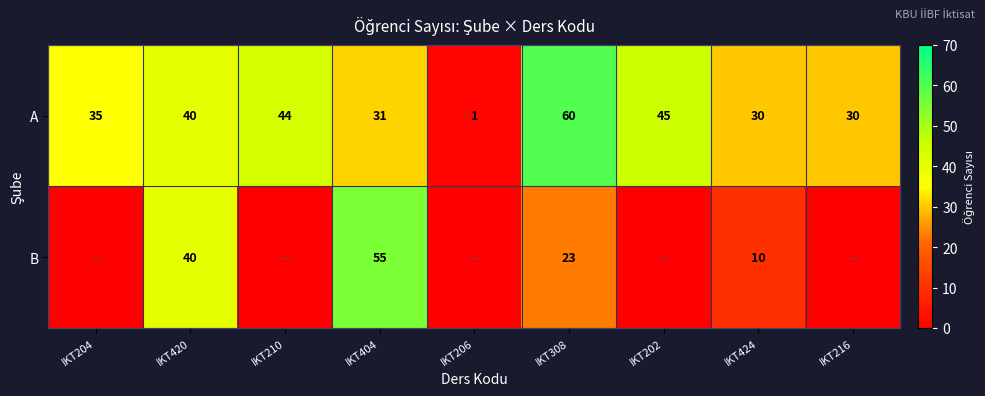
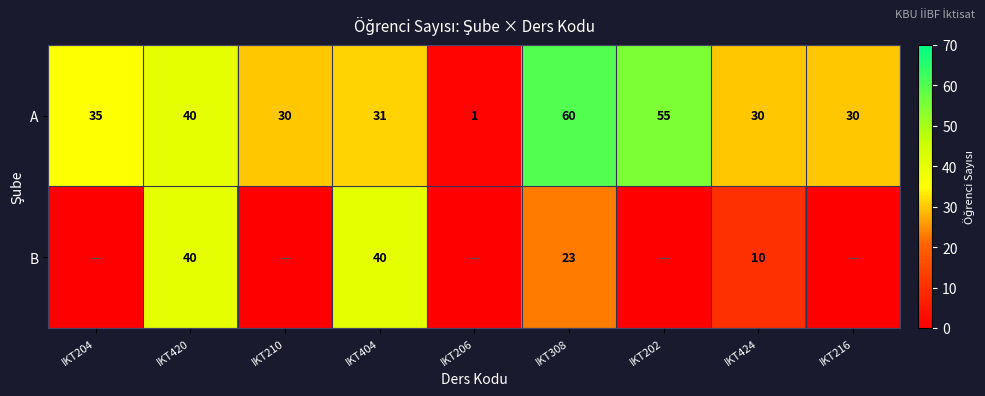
  {
    "A": {
      "IKT204": 35,
      "IKT420": 40,
-     "IKT210": 44,
+     "IKT210": 30,
      "IKT404": 31,
      "IKT206": 1,
      "IKT308": 60,
-     "IKT202": 45,
+     "IKT202": 55,
      "IKT424": 30,
      "IKT216": 30
    },
    "B": {
      "IKT420": 40,
-     "IKT404": 55,
+     "IKT404": 40,
      "IKT308": 23,
      "IKT424": 10
    }
  }
